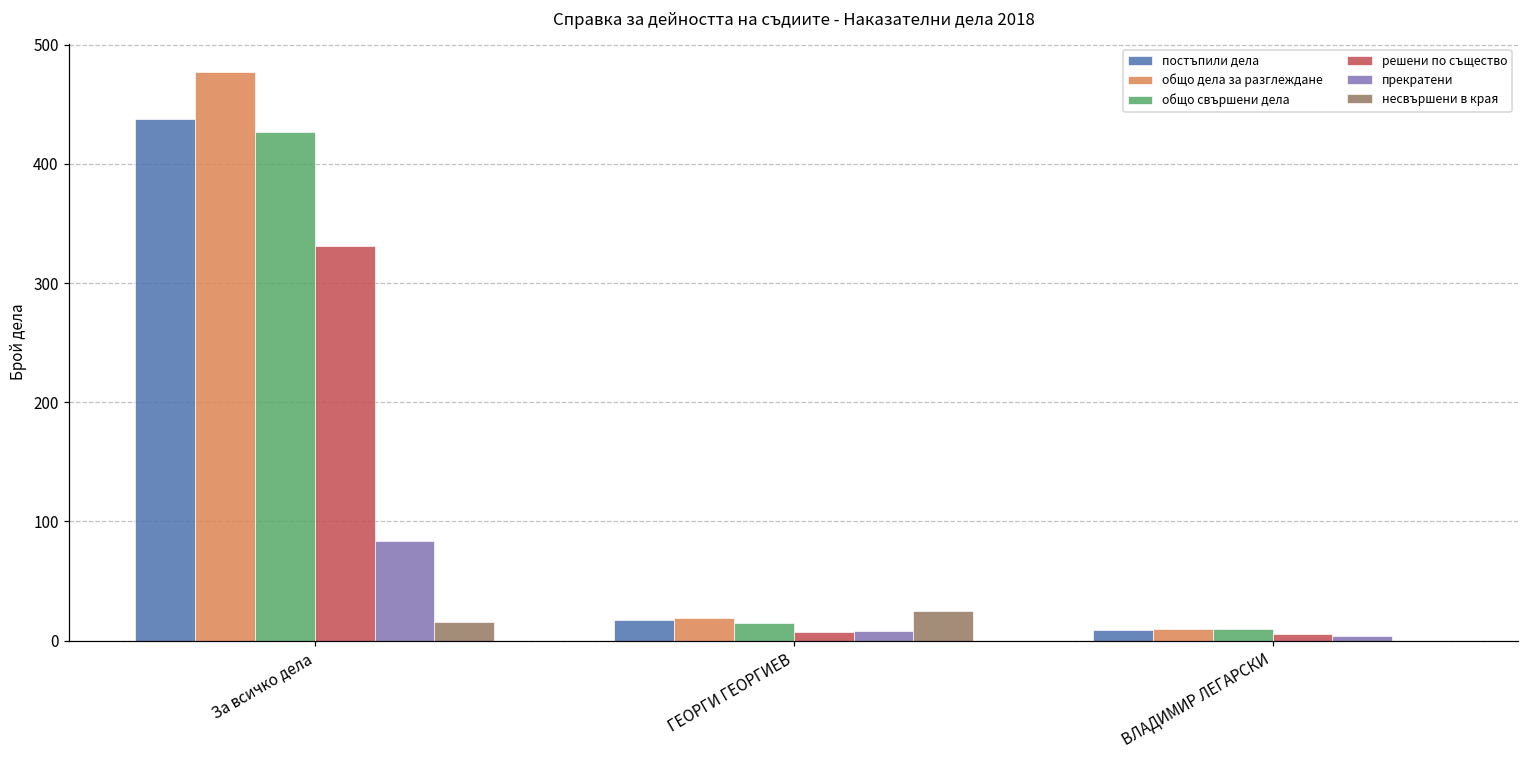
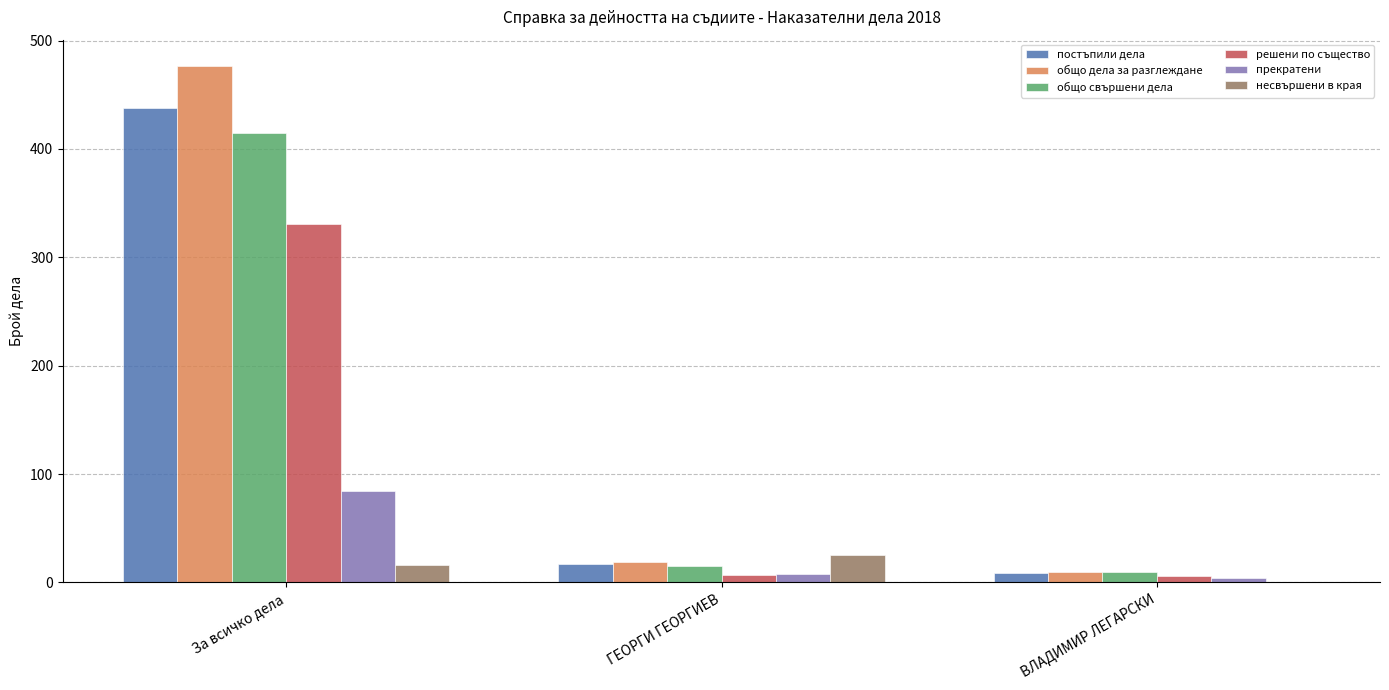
  {
    "общо свършени дела": {
-     "За всичко дела": 427,
+     "За всичко дела": 415,
      "ГЕОРГИ ГЕОРГИЕВ": 15,
      "ВЛАДИМИР ЛЕГАРСКИ": 10
    },
    "несвършени в края": {
      "За всичко дела": 16,
      "ГЕОРГИ ГЕОРГИЕВ": 25,
      "ВЛАДИМИР ЛЕГАРСКИ": 0
    }
  }
